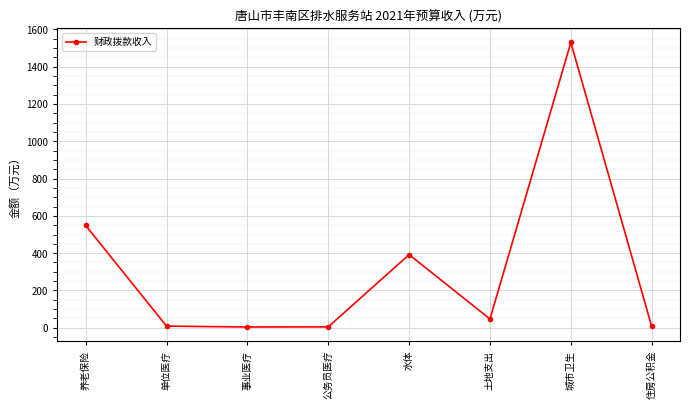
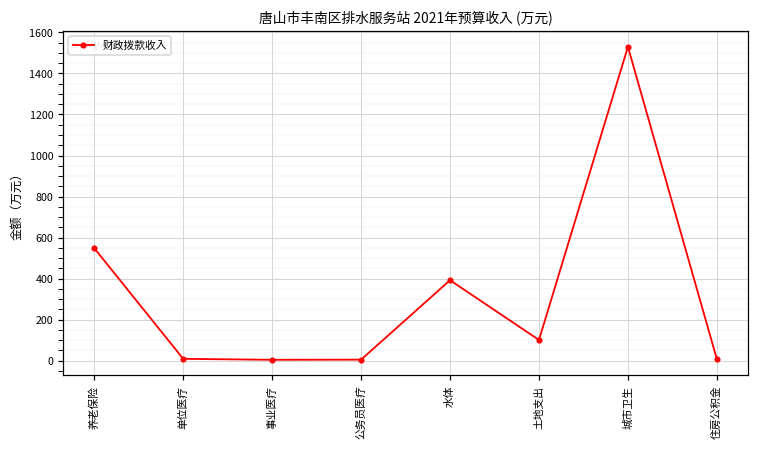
  {
    "养老保险": 550,
    "单位医疗": 10,
    "事业医疗": 0,
    "公务员医疗": 0,
    "水体": 390,
-   "土地支出": 50,
+   "土地支出": 100,
    "城市卫生": 1530,
    "住房公积金": 10
  }
